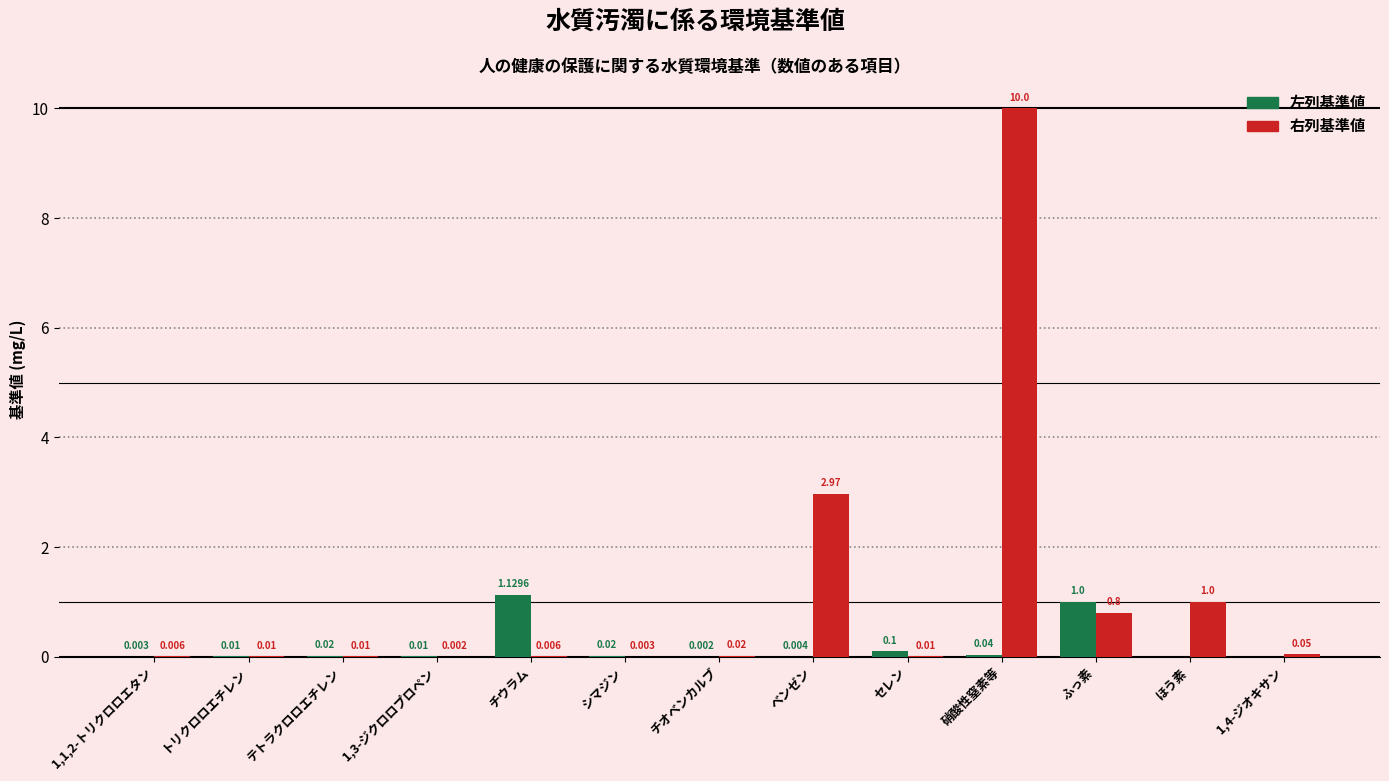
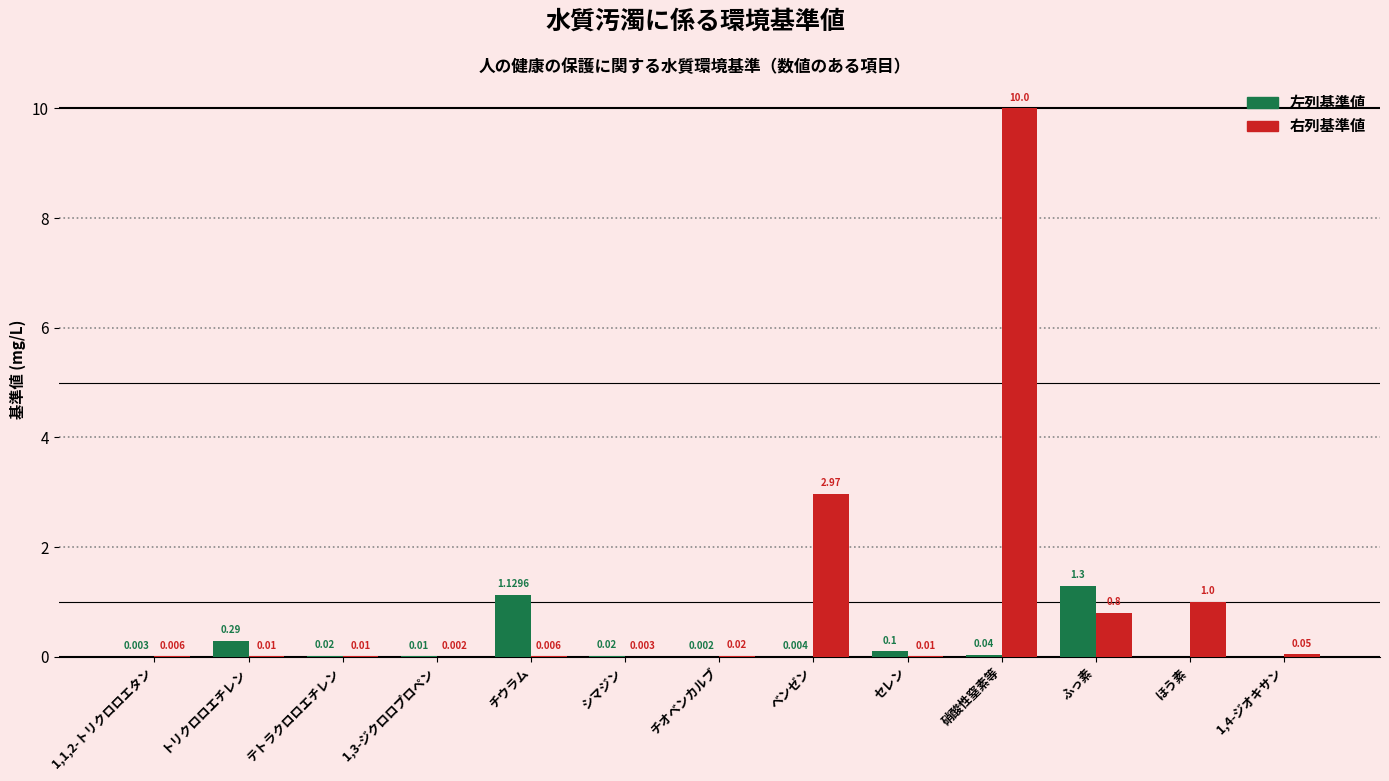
  {
    "左列基準値": {
      "1,1,2-トリクロロエタン": 0.003,
-     "トリクロロエチレン": 0.01,
+     "トリクロロエチレン": 0.29,
      "テトラクロロエチレン": 0.02,
      "1,3-ジクロロプロペン": 0.01,
      "チウラム": 1.1296,
      "シマジン": 0.02,
      "チオベンカルブ": 0.002,
      "ベンゼン": 0.004,
      "セレン": 0.1,
      "硝酸性窒素等": 0.04,
-     "ふっ素": 1.0
+     "ふっ素": 1.3
    },
    "右列基準値": {
      "1,1,2-トリクロロエタン": 0.006,
      "トリクロロエチレン": 0.01,
      "テトラクロロエチレン": 0.01,
      "1,3-ジクロロプロペン": 0.002,
      "チウラム": 0.006,
      "シマジン": 0.003,
      "チオベンカルブ": 0.02,
      "ベンゼン": 2.97,
      "セレン": 0.01,
      "硝酸性窒素等": 10.0,
      "ふっ素": 0.8,
      "ほう素": 1.0,
      "1,4-ジオキサン": 0.05
    }
  }
